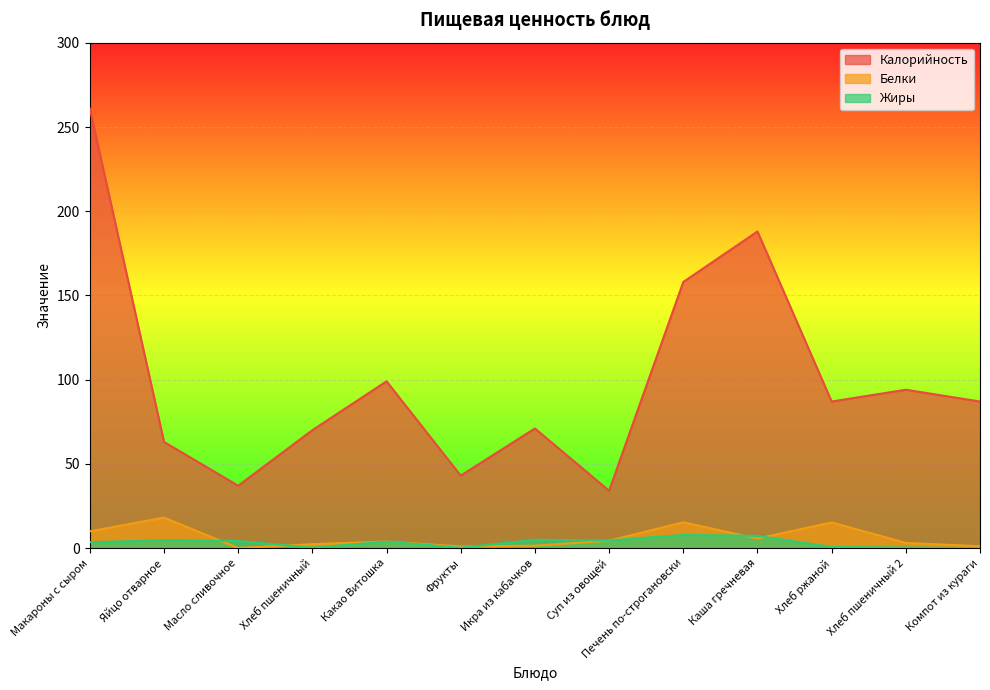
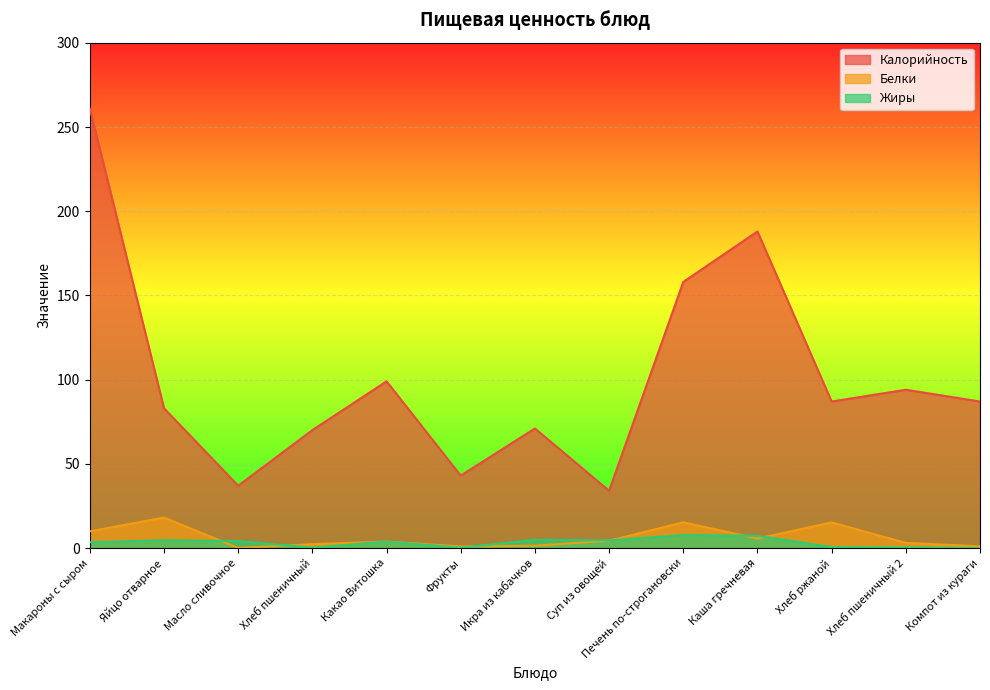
  {
    "Калорийность": {
      "Макароны с сыром": 261,
-     "Яйцо отварное": 63,
+     "Яйцо отварное": 83,
      "Масло сливочное": 37,
      "Хлеб пшеничный": 70,
      "Какао Витошка": 99,
      "Фрукты": 43,
      "Икра из кабачков": 71,
      "Суп из овощей": 34,
      "Печень по-строгановски": 158,
      "Каша гречневая": 188,
      "Хлеб ржаной": 87,
      "Хлеб пшеничный 2": 94,
      "Компот из кураги": 87
    },
    "Белки": {
      "Макароны с сыром": 10,
      "Яйцо отварное": 18,
      "Масло сливочное": 0,
      "Хлеб пшеничный": 2,
      "Икра из кабачков": 1,
      "Печень по-строгановски": 15,
      "Каша гречневая": 6,
      "Хлеб ржаной": 15,
      "Хлеб пшеничный 2": 3
    },
    "Жиры": {
      "Макароны с сыром": 3,
      "Яйцо отварное": 5,
      "Масло сливочное": 4,
      "Хлеб пшеничный": 0,
      "Икра из кабачков": 5,
      "Печень по-строгановски": 8,
      "Каша гречневая": 7,
      "Хлеб ржаной": 1,
      "Хлеб пшеничный 2": 0
    }
  }
